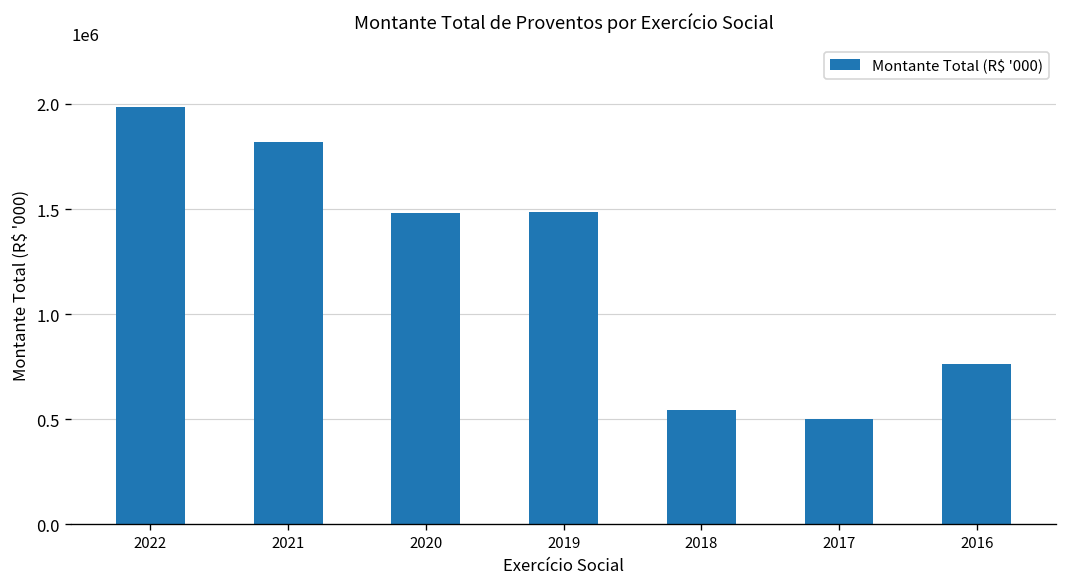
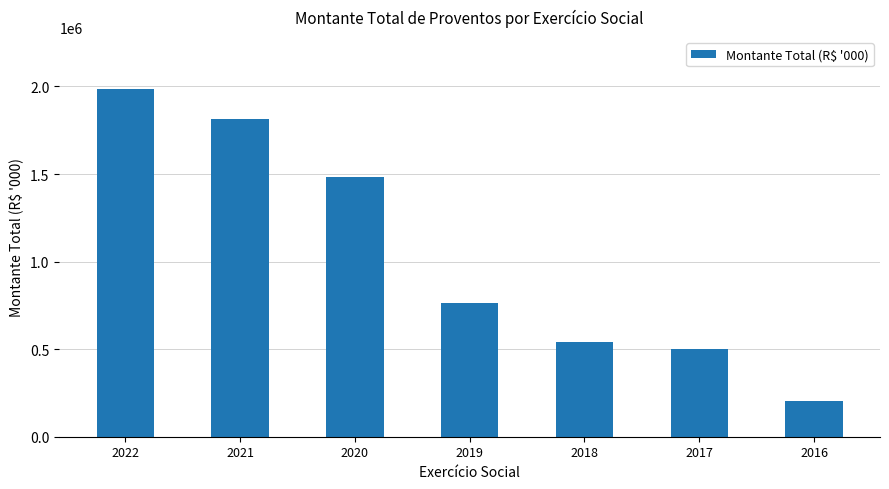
  {
    "2022": 1980000,
    "2021": 1820000,
    "2020": 1480000,
-   "2019": 1490000,
+   "2019": 760000,
    "2018": 540000,
    "2017": 500000,
-   "2016": 760000
+   "2016": 200000
  }
